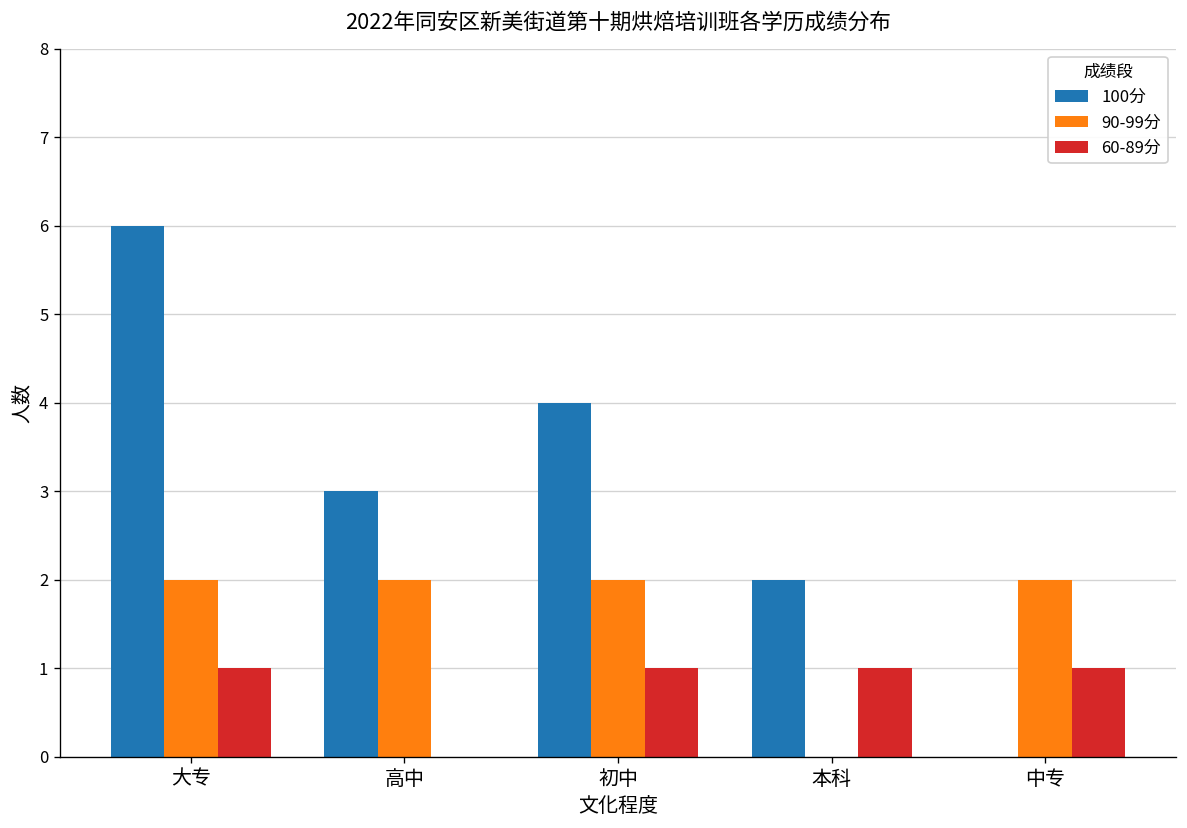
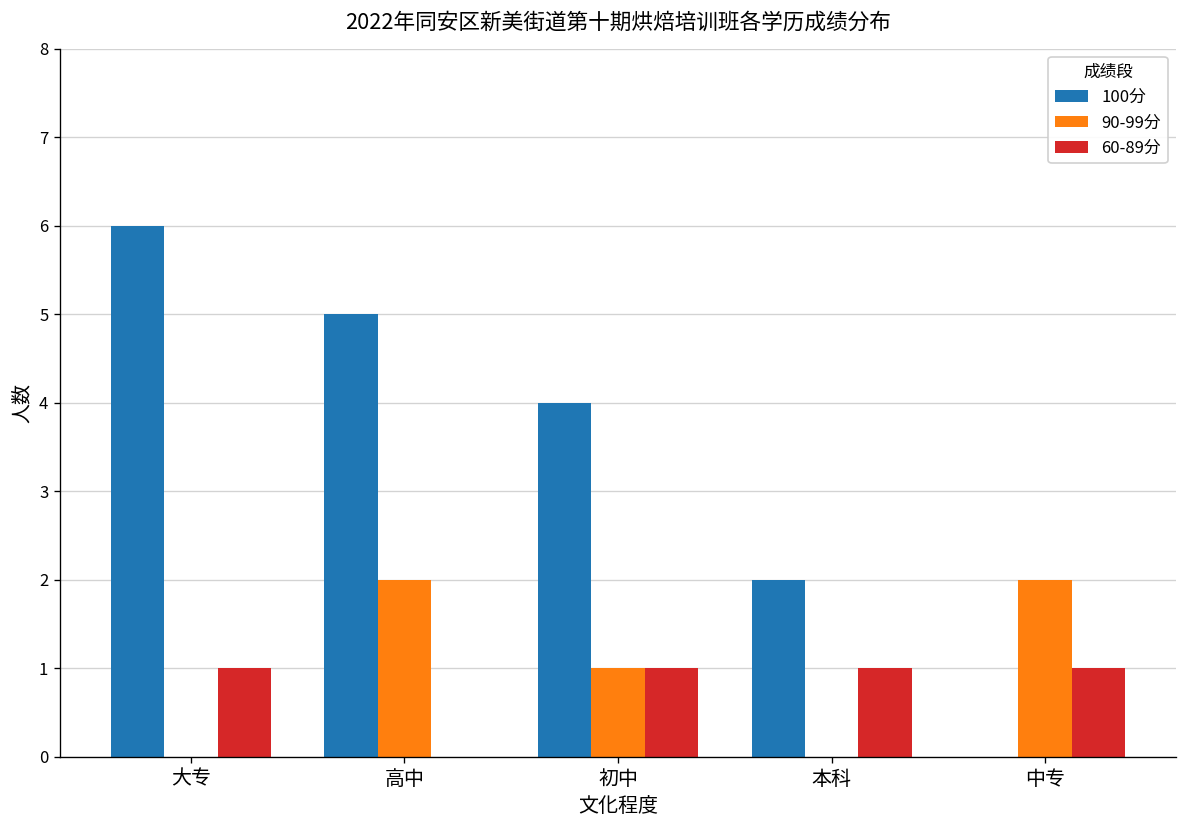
  {
    "100分": {
      "大专": 6,
-     "高中": 3,
+     "高中": 5,
      "初中": 4,
      "本科": 2,
      "中专": 0
    },
    "90-99分": {
-     "大专": 2,
+     "大专": 0,
      "高中": 2,
-     "初中": 2,
+     "初中": 1,
      "本科": 0,
      "中专": 2
    },
    "60-89分": {
      "大专": 1,
      "高中": 0,
      "初中": 1,
      "本科": 1,
      "中专": 1
    }
  }
